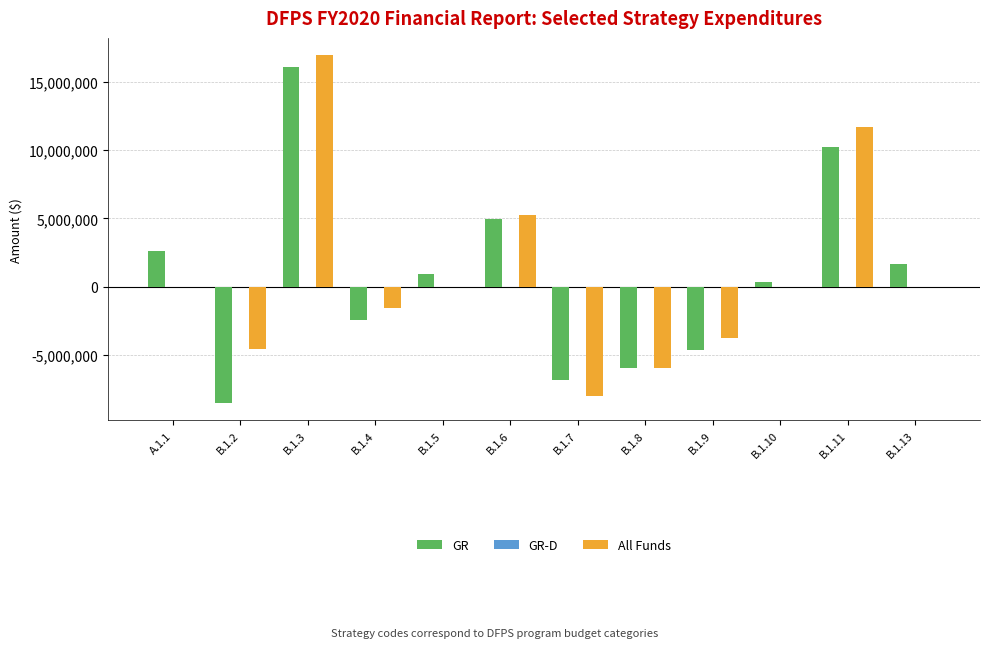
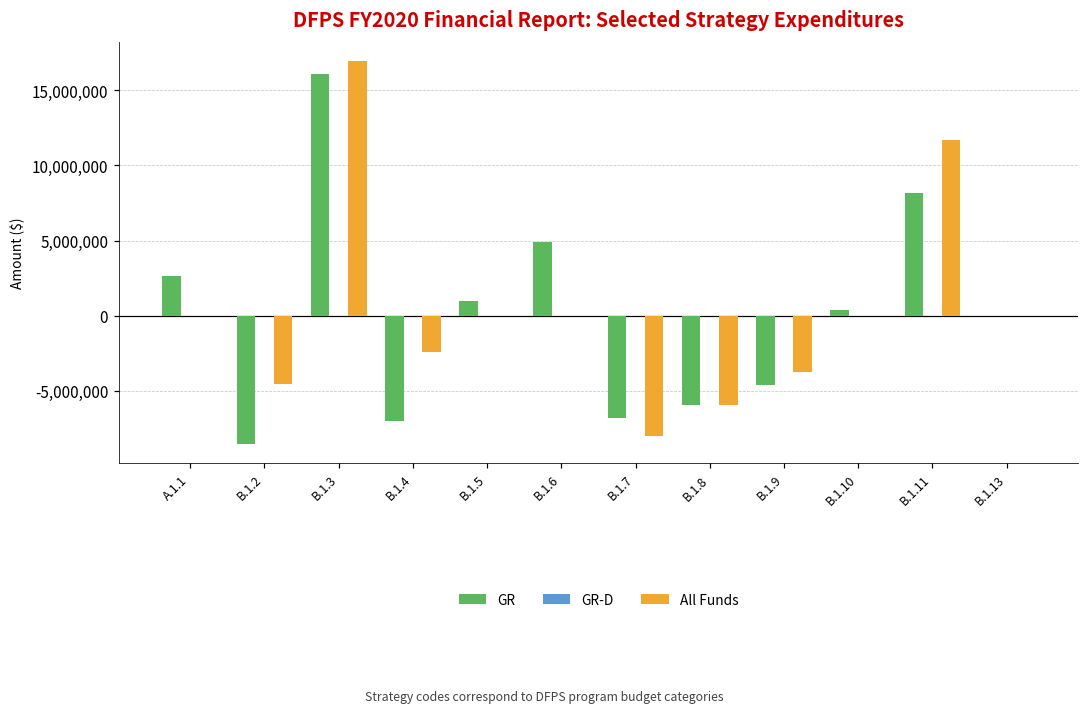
  {
    "GR": {
      "A.1.1": "2,600,000",
      "B.1.2": "-8,500,000",
      "B.1.3": "16,100,000",
-     "B.1.4": "-2,400,000",
+     "B.1.4": "-7,000,000",
      "B.1.5": "1,000,000",
      "B.1.6": "4,900,000",
      "B.1.7": "-6,800,000",
      "B.1.8": "-5,900,000",
      "B.1.9": "-4,600,000",
      "B.1.10": "400,000",
-     "B.1.11": "10,200,000",
-     "B.1.13": "1,700,000"
+     "B.1.11": "8,200,000",
+     "B.1.13": "0"
    },
    "GR-D": {
      "A.1.1": "0",
      "B.1.2": "0",
      "B.1.3": "0",
      "B.1.4": "0",
      "B.1.5": "0",
      "B.1.6": "0",
      "B.1.7": "0",
      "B.1.8": "0",
      "B.1.9": "0",
      "B.1.10": "0",
      "B.1.11": "0",
      "B.1.13": "0"
    },
    "All Funds": {
      "A.1.1": "0",
      "B.1.2": "-4,600,000",
      "B.1.3": "17,000,000",
-     "B.1.4": "-1,500,000",
+     "B.1.4": "-2,400,000",
      "B.1.5": "0",
-     "B.1.6": "5,200,000",
+     "B.1.6": "0",
      "B.1.7": "-8,000,000",
      "B.1.8": "-5,900,000",
      "B.1.9": "-3,700,000",
      "B.1.11": "11,700,000",
      "B.1.13": "0"
    }
  }
